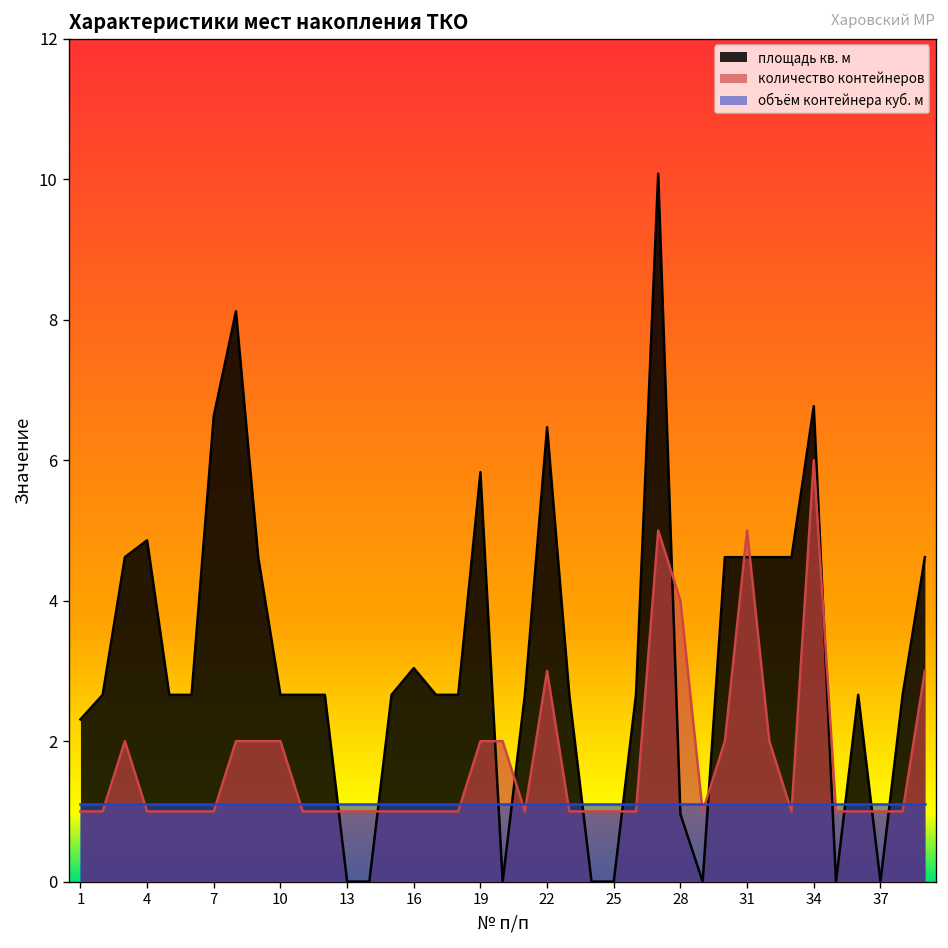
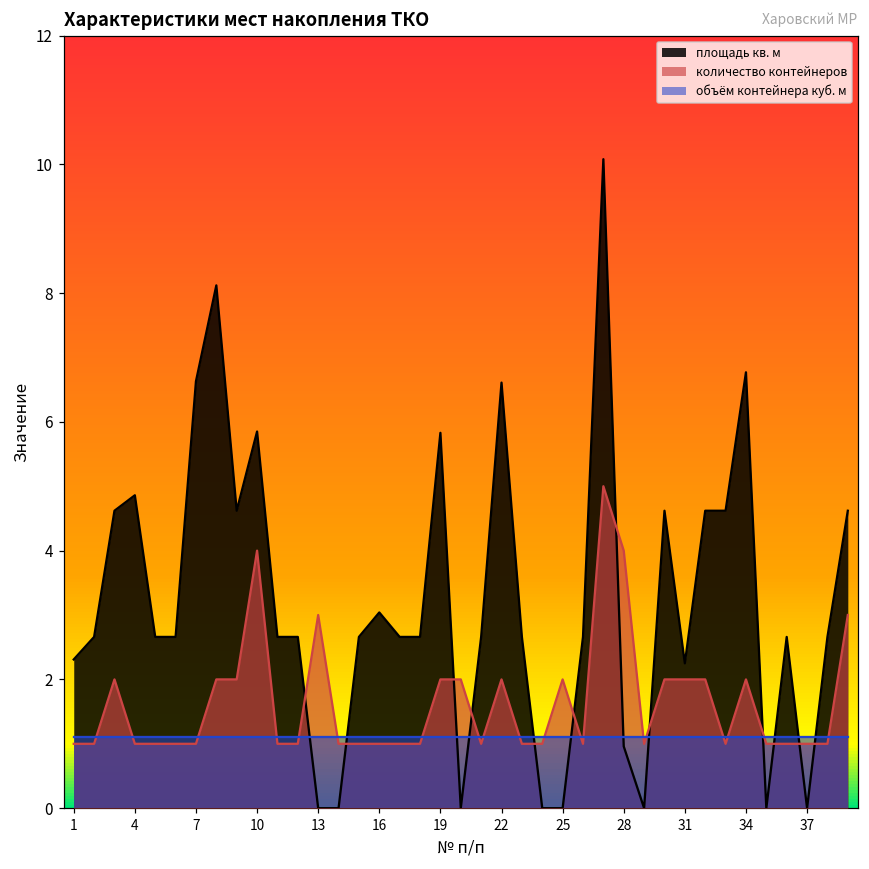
  {
    "площадь кв. м": {
      "1": 2.3,
      "4": 4.9,
      "7": 6.6,
-     "10": 2.7,
+     "10": 5.9,
      "13": 0.0,
      "16": 3.0,
      "19": 5.8,
-     "22": 6.5,
+     "22": 6.6,
      "25": 0.0,
      "28": 1.0,
-     "31": 4.6,
+     "31": 2.3,
      "34": 6.8,
      "37": 0.0
    },
    "количество контейнеров": {
      "1": 1,
      "4": 1,
      "7": 1,
-     "10": 2,
-     "13": 1,
+     "10": 4,
+     "13": 3,
      "16": 1,
      "19": 2,
-     "22": 3,
-     "25": 1,
+     "22": 2,
+     "25": 2,
      "28": 4,
-     "31": 5,
-     "34": 6,
+     "31": 2,
+     "34": 2,
      "37": 1
    },
    "объём контейнера куб. м": {
      "1": 1.1,
      "4": 1.1,
      "7": 1.1,
      "10": 1.1,
      "13": 1.1,
      "16": 1.1,
      "19": 1.1,
      "22": 1.1,
      "25": 1.1,
      "28": 1.1,
      "31": 1.1,
      "34": 1.1,
      "37": 1.1
    }
  }
